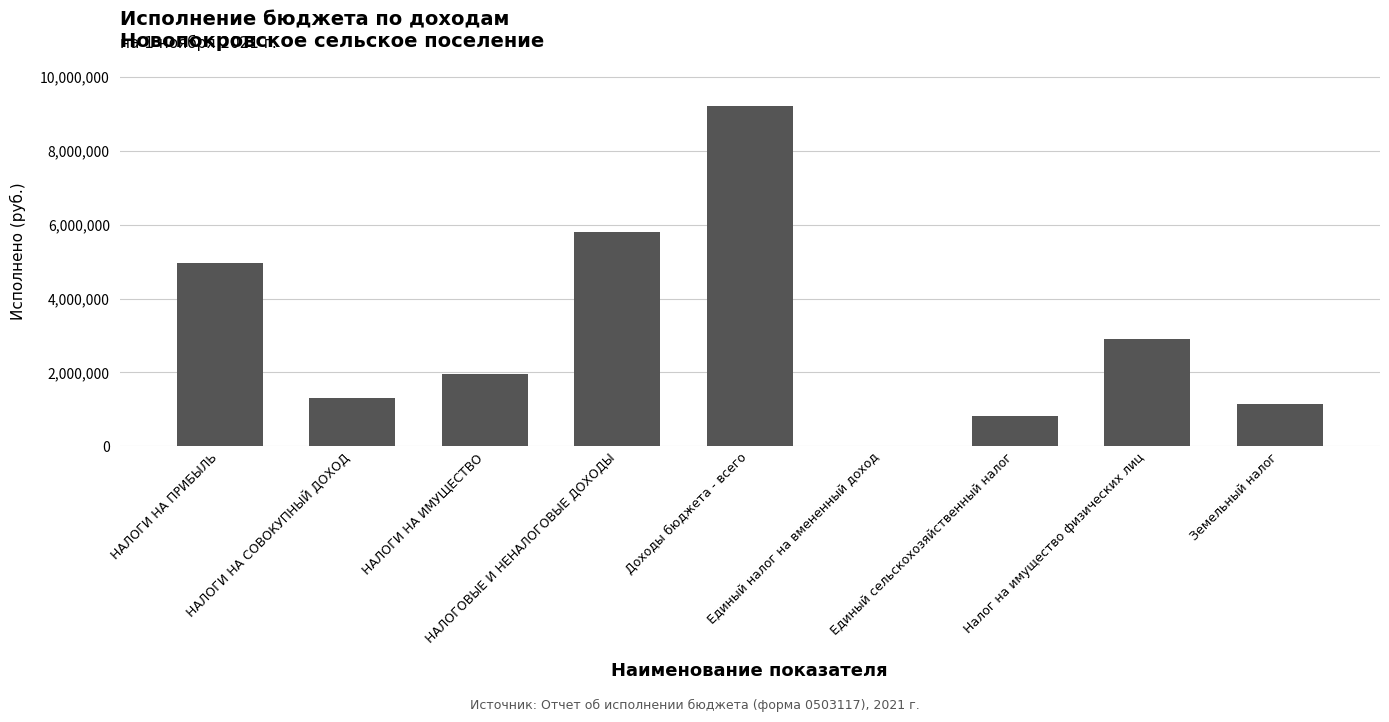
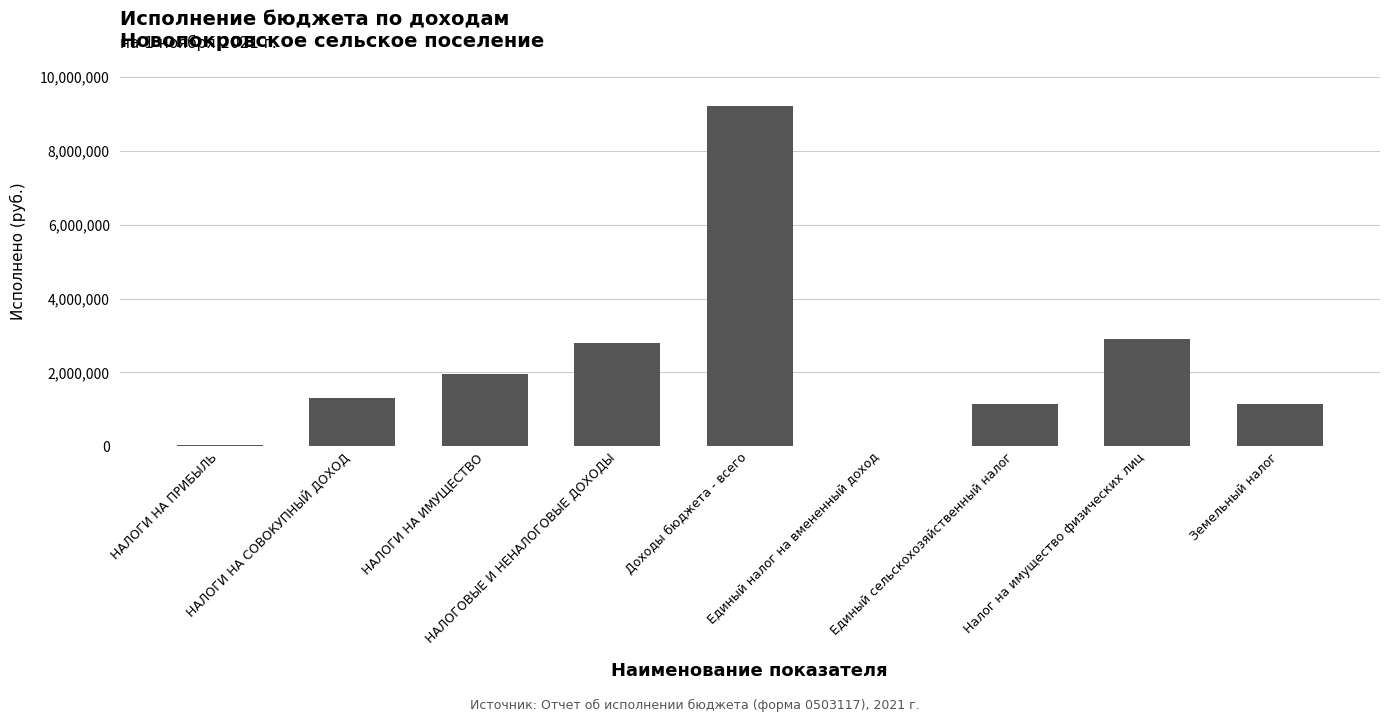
  {
-   "НАЛОГИ НА ПРИБЫЛЬ": "5,000,000",
+   "НАЛОГИ НА ПРИБЫЛЬ": "0",
    "НАЛОГИ НА СОВОКУПНЫЙ ДОХОД": "1,300,000",
    "НАЛОГИ НА ИМУЩЕСТВО": "1,900,000",
-   "НАЛОГОВЫЕ И НЕНАЛОГОВЫЕ ДОХОДЫ": "5,800,000",
+   "НАЛОГОВЫЕ И НЕНАЛОГОВЫЕ ДОХОДЫ": "2,800,000",
    "Доходы бюджета - всего": "9,200,000",
-   "Единый сельскохозяйственный налог": "800,000",
+   "Единый сельскохозяйственный налог": "1,100,000",
    "Налог на имущество физических лиц": "2,900,000",
    "Земельный налог": "1,100,000"
  }
